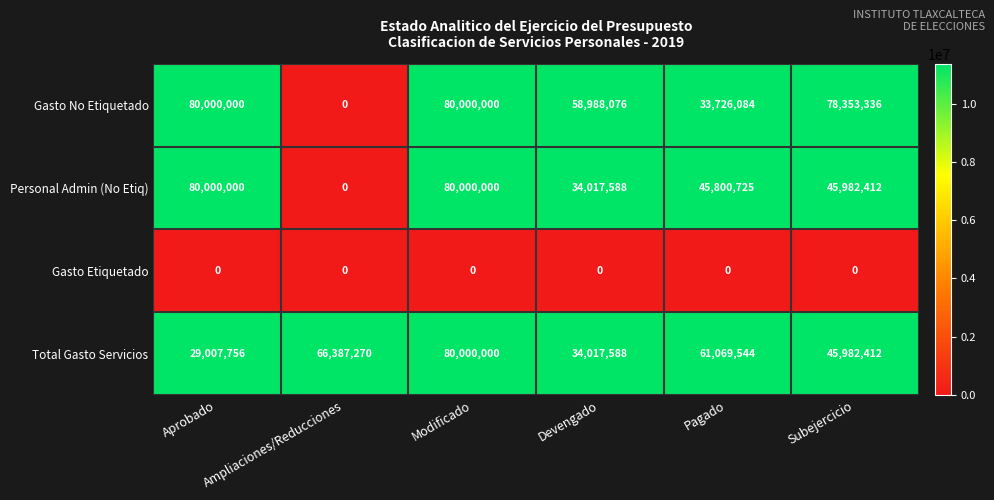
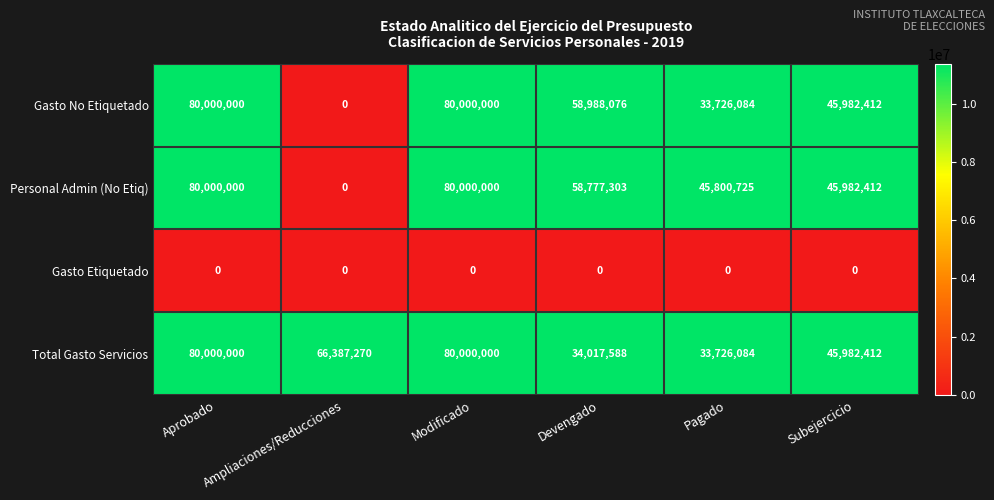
  {
    "Gasto No Etiquetado": {
      "Aprobado": "80,000,000",
      "Ampliaciones/Reducciones": "0",
      "Modificado": "80,000,000",
      "Devengado": "58,988,076",
      "Pagado": "33,726,084",
-     "Subejercicio": "78,353,336"
+     "Subejercicio": "45,982,412"
    },
    "Personal Admin (No Etiq)": {
      "Aprobado": "80,000,000",
      "Ampliaciones/Reducciones": "0",
      "Modificado": "80,000,000",
-     "Devengado": "34,017,588",
+     "Devengado": "58,777,303",
      "Pagado": "45,800,725",
      "Subejercicio": "45,982,412"
    },
    "Gasto Etiquetado": {
      "Aprobado": "0",
      "Ampliaciones/Reducciones": "0",
      "Modificado": "0",
      "Devengado": "0",
      "Pagado": "0",
      "Subejercicio": "0"
    },
    "Total Gasto Servicios": {
-     "Aprobado": "29,007,756",
+     "Aprobado": "80,000,000",
      "Ampliaciones/Reducciones": "66,387,270",
      "Modificado": "80,000,000",
      "Devengado": "34,017,588",
-     "Pagado": "61,069,544",
+     "Pagado": "33,726,084",
      "Subejercicio": "45,982,412"
    }
  }
